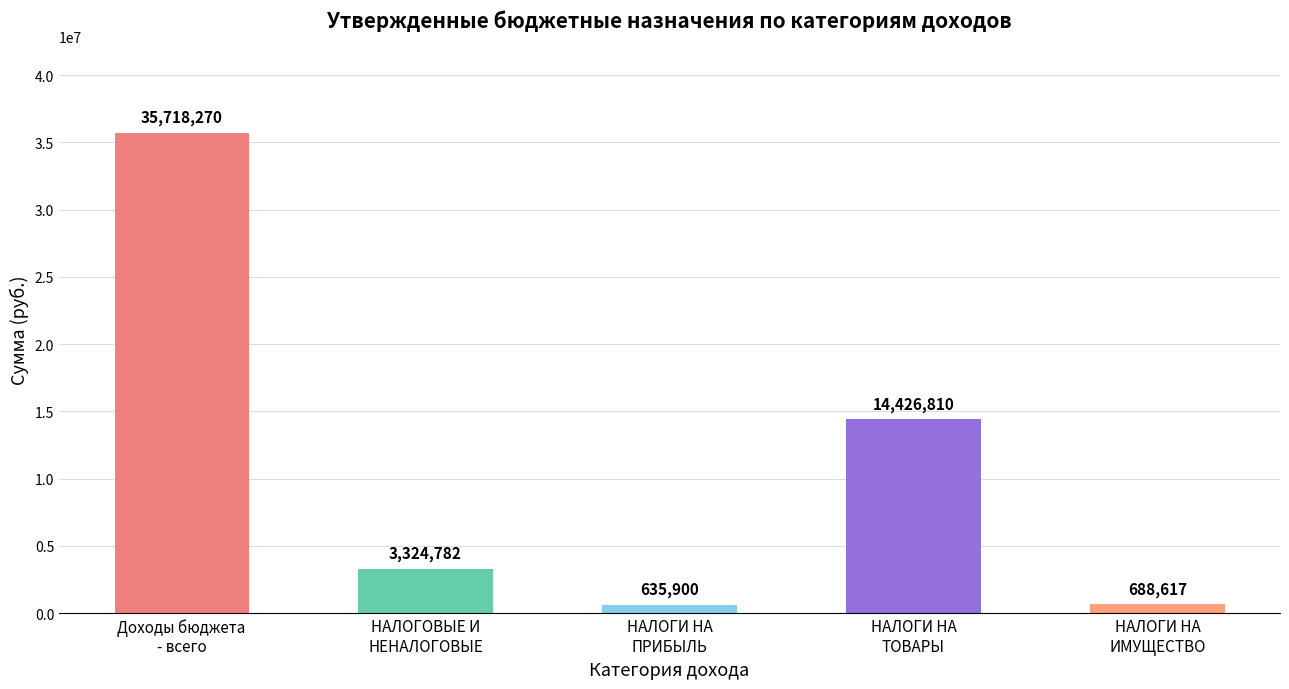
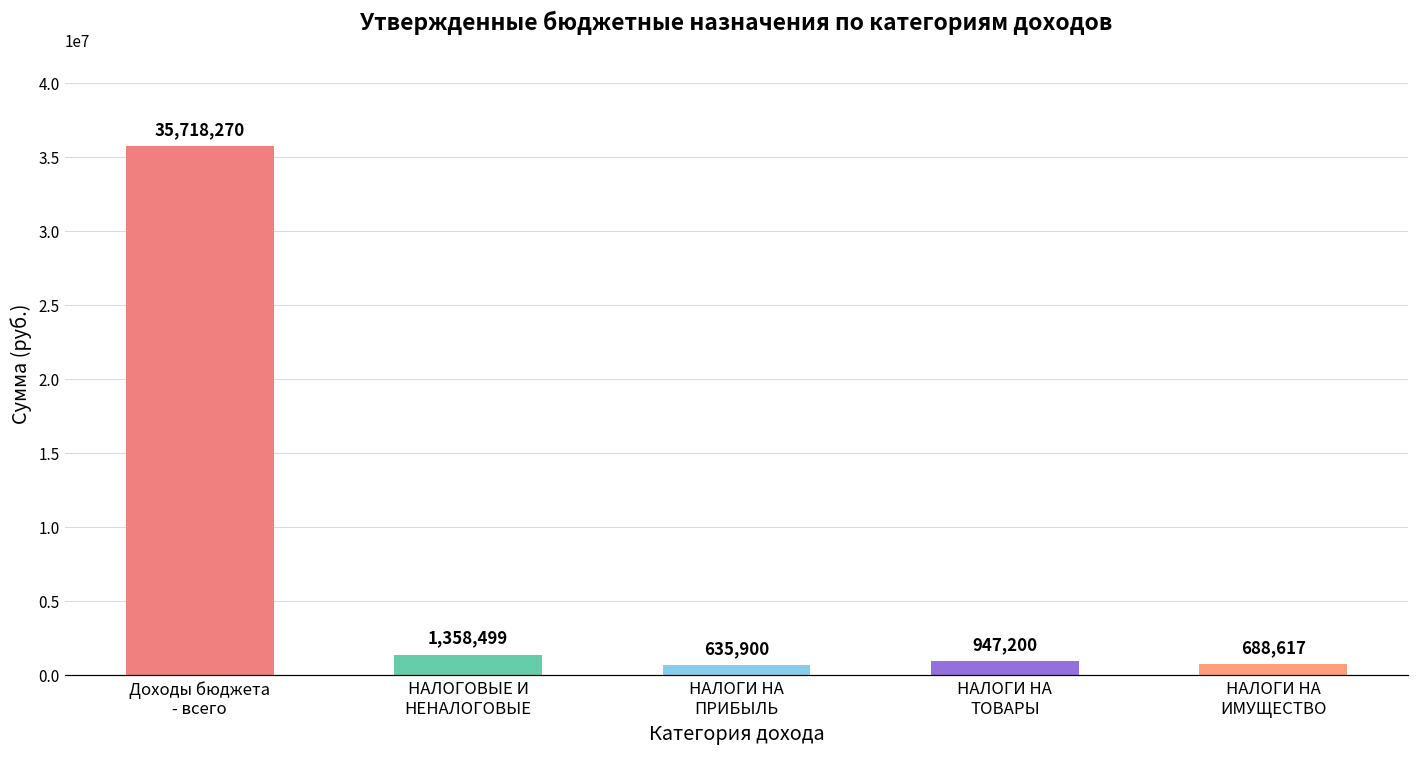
  {
    "Доходы бюджета - всего": "35,718,270",
-   "НАЛОГОВЫЕ И НЕНАЛОГОВЫЕ": "3,324,782",
+   "НАЛОГОВЫЕ И НЕНАЛОГОВЫЕ": "1,358,499",
    "НАЛОГИ НА ПРИБЫЛЬ": "635,900",
-   "НАЛОГИ НА ТОВАРЫ": "14,426,810",
+   "НАЛОГИ НА ТОВАРЫ": "947,200",
    "НАЛОГИ НА ИМУЩЕСТВО": "688,617"
  }
